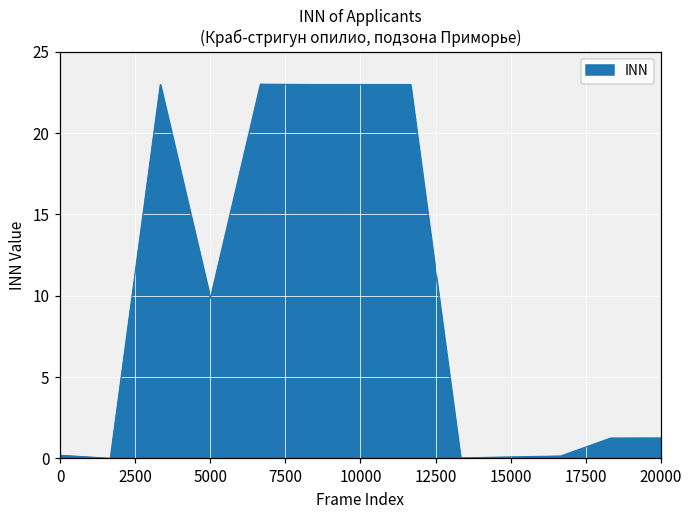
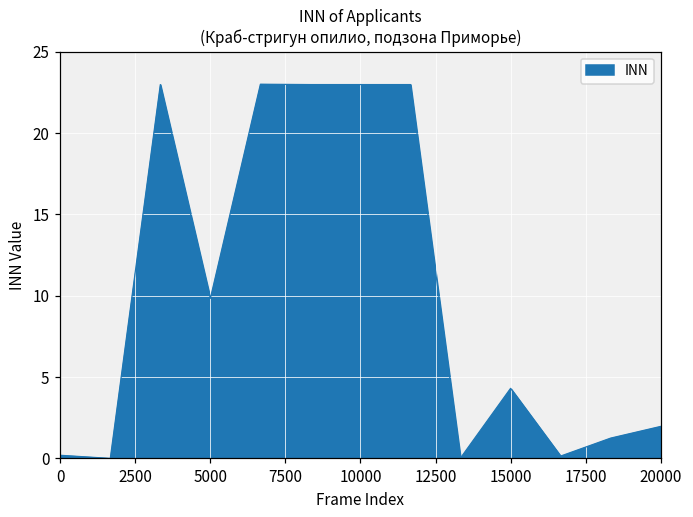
  {
    "0": 0.2,
    "5000": 9.8,
    "10000": 23.0,
-   "15000": 0.1,
-   "20000": 1.3
+   "15000": 4.3,
+   "20000": 2.0
  }
